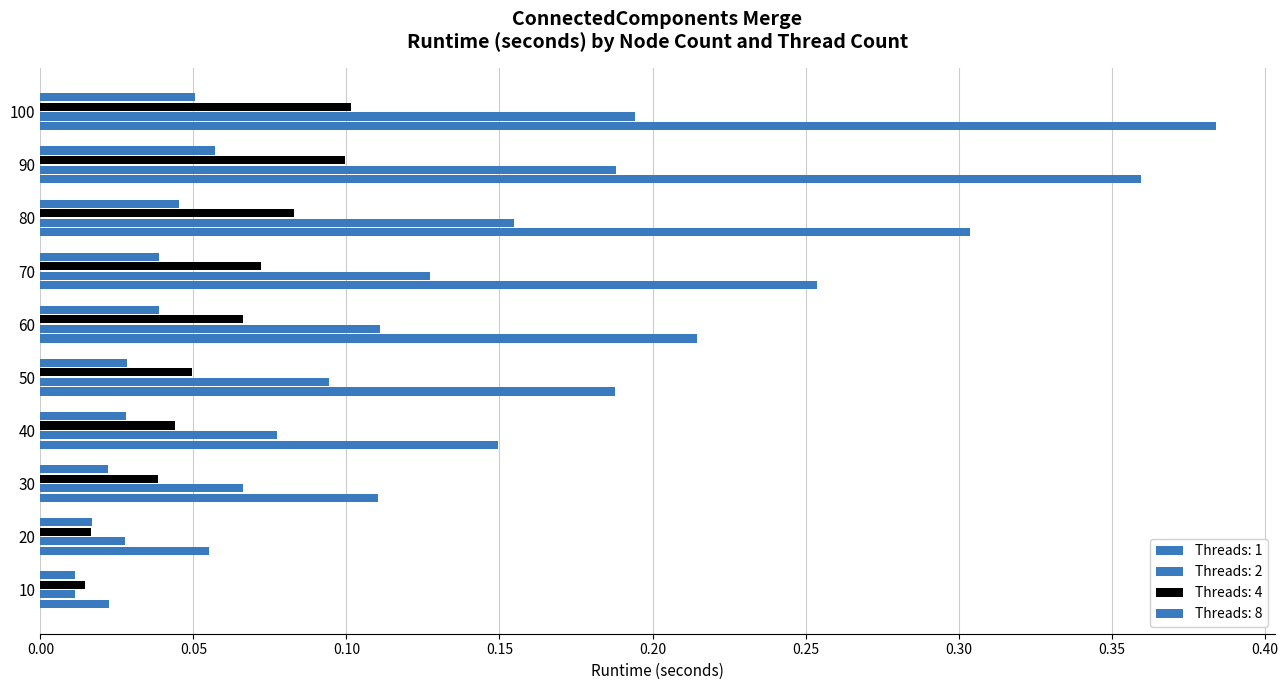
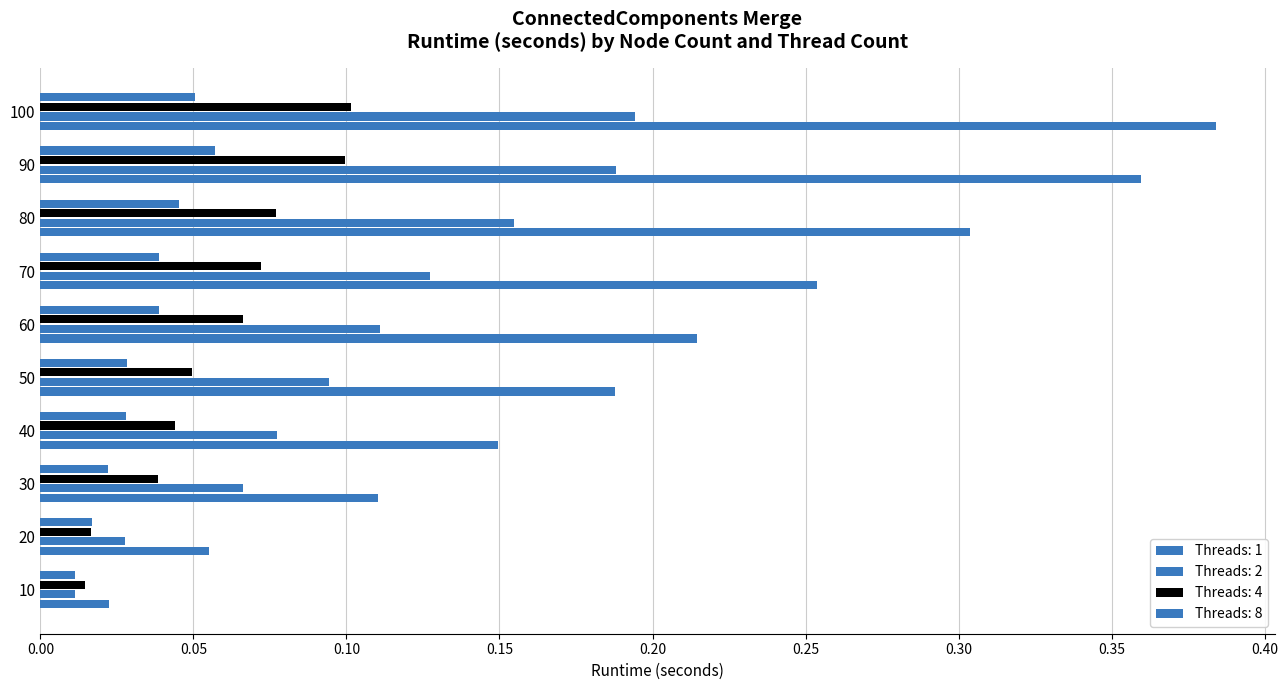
  {
    "Threads: 4": {
      "100": 0.102,
      "90": 0.099,
-     "80": 0.083,
+     "80": 0.077,
      "70": 0.072,
      "60": 0.066,
      "50": 0.050,
      "40": 0.044,
      "30": 0.039,
      "20": 0.017,
      "10": 0.015
    }
  }
